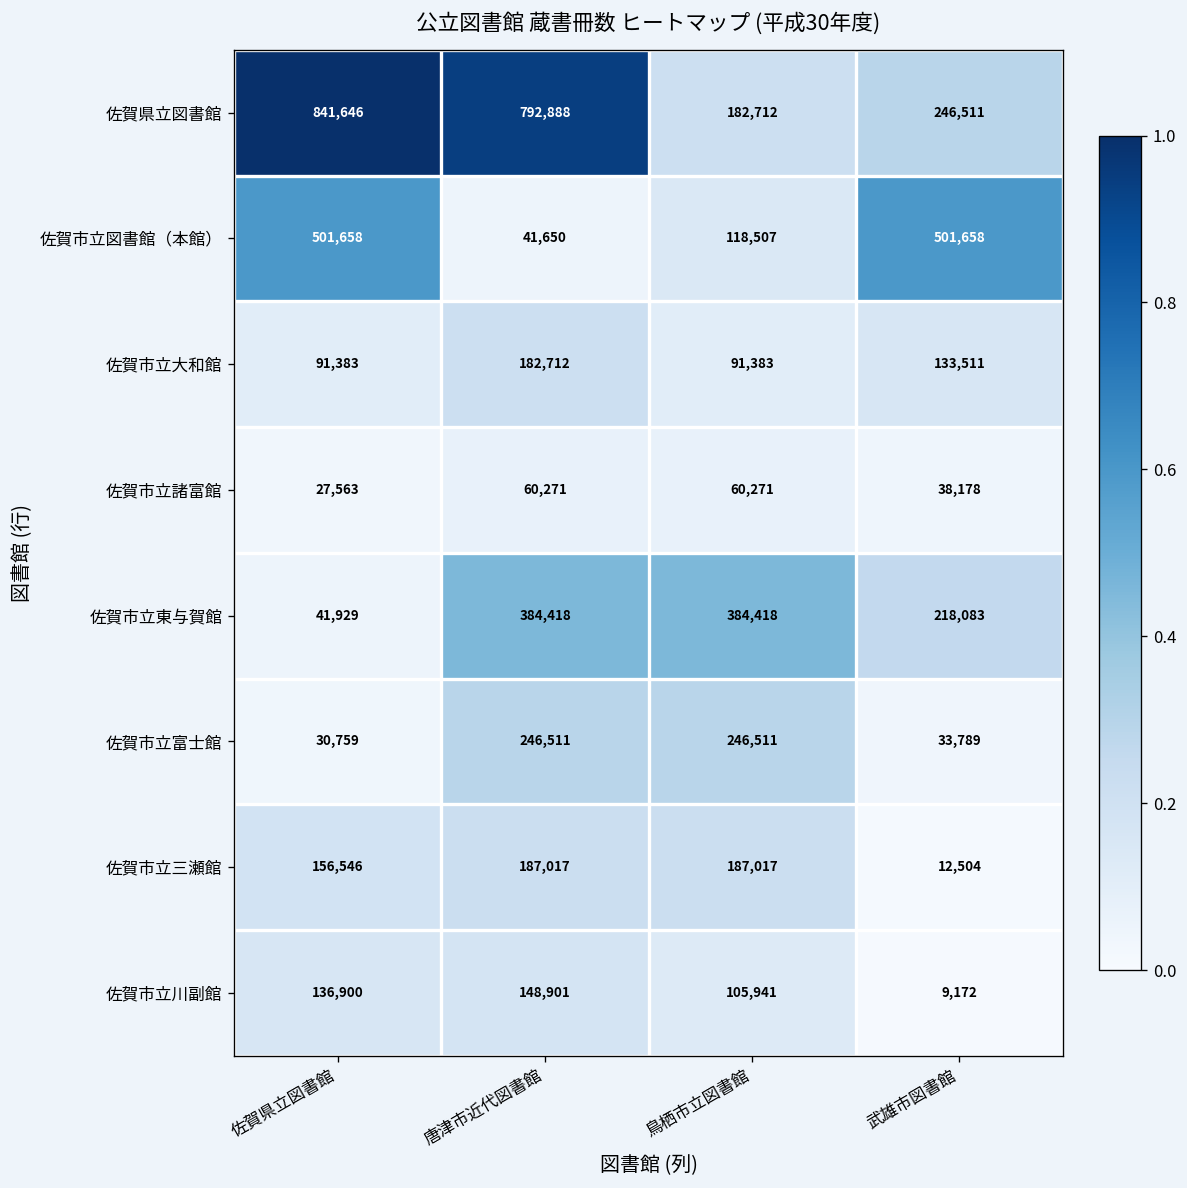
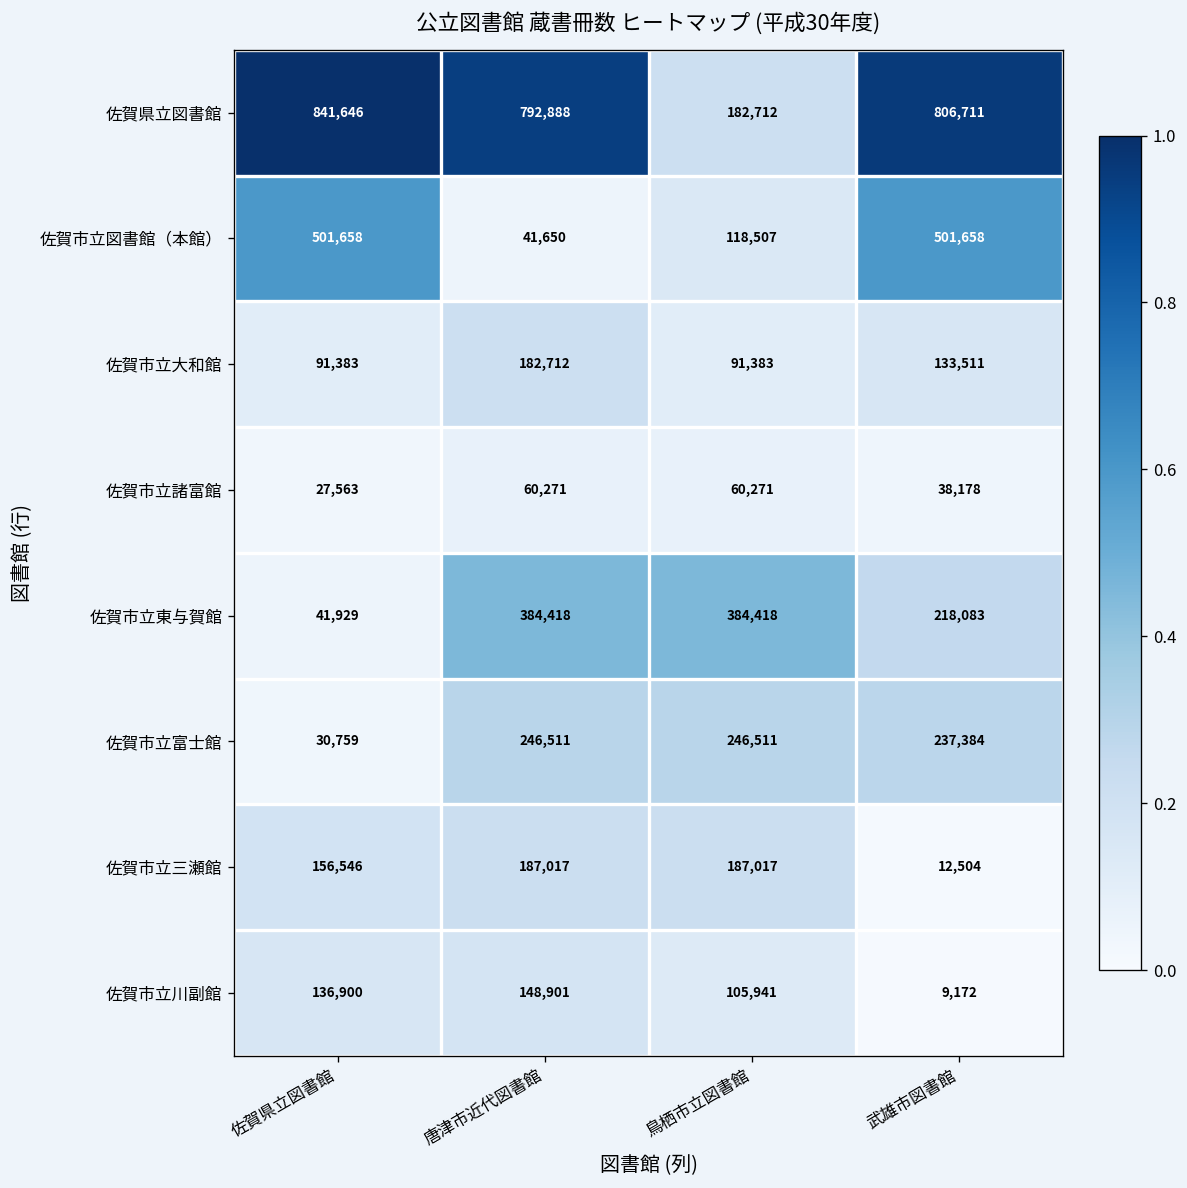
  {
    "佐賀県立図書館": {
      "佐賀県立図書館": "841,646",
      "唐津市近代図書館": "792,888",
      "鳥栖市立図書館": "182,712",
-     "武雄市図書館": "246,511"
+     "武雄市図書館": "806,711"
    },
    "佐賀市立図書館（本館）": {
      "佐賀県立図書館": "501,658",
      "唐津市近代図書館": "41,650",
      "鳥栖市立図書館": "118,507",
      "武雄市図書館": "501,658"
    },
    "佐賀市立大和館": {
      "佐賀県立図書館": "91,383",
      "唐津市近代図書館": "182,712",
      "鳥栖市立図書館": "91,383",
      "武雄市図書館": "133,511"
    },
    "佐賀市立諸富館": {
      "佐賀県立図書館": "27,563",
      "唐津市近代図書館": "60,271",
      "鳥栖市立図書館": "60,271",
      "武雄市図書館": "38,178"
    },
    "佐賀市立東与賀館": {
      "佐賀県立図書館": "41,929",
      "唐津市近代図書館": "384,418",
      "鳥栖市立図書館": "384,418",
      "武雄市図書館": "218,083"
    },
    "佐賀市立富士館": {
      "佐賀県立図書館": "30,759",
      "唐津市近代図書館": "246,511",
      "鳥栖市立図書館": "246,511",
-     "武雄市図書館": "33,789"
+     "武雄市図書館": "237,384"
    },
    "佐賀市立三瀬館": {
      "佐賀県立図書館": "156,546",
      "唐津市近代図書館": "187,017",
      "鳥栖市立図書館": "187,017",
      "武雄市図書館": "12,504"
    },
    "佐賀市立川副館": {
      "佐賀県立図書館": "136,900",
      "唐津市近代図書館": "148,901",
      "鳥栖市立図書館": "105,941",
      "武雄市図書館": "9,172"
    }
  }
